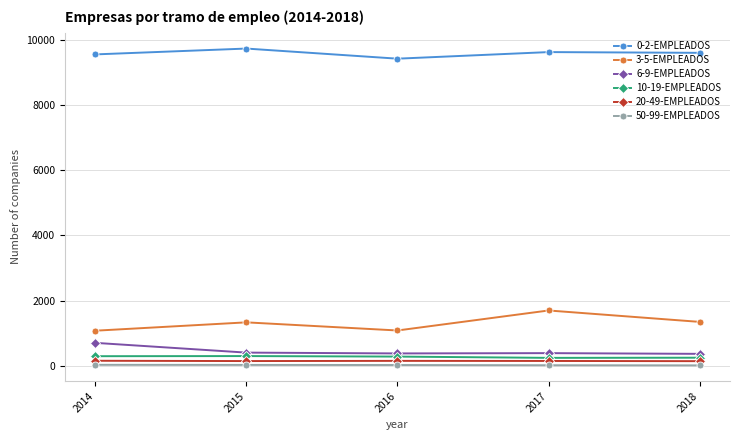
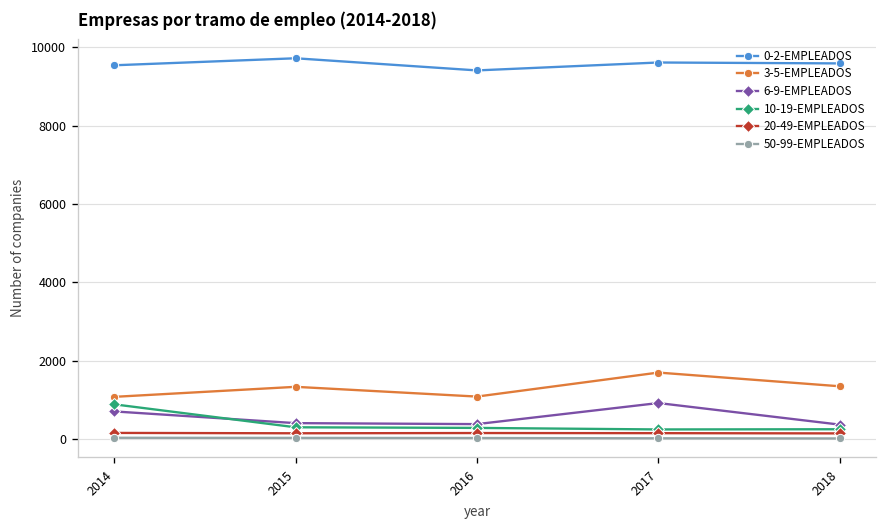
  {
    "0-2-EMPLEADOS": {
      "2014": 9500,
      "2015": 9700,
      "2016": 9400,
      "2017": 9600,
      "2018": 9600
    },
    "3-5-EMPLEADOS": {
      "2014": 1100,
      "2015": 1300,
      "2016": 1100,
      "2017": 1700,
      "2018": 1300
    },
    "6-9-EMPLEADOS": {
      "2014": 700,
      "2015": 400,
      "2016": 400,
-     "2017": 400,
+     "2017": 900,
      "2018": 400
    },
    "10-19-EMPLEADOS": {
-     "2014": 300,
+     "2014": 900,
      "2015": 300,
      "2016": 300,
      "2017": 200,
      "2018": 300
    },
    "20-49-EMPLEADOS": {
      "2014": 200,
      "2015": 100,
      "2016": 200,
      "2017": 200,
      "2018": 100
    },
    "50-99-EMPLEADOS": {
      "2014": 0,
      "2015": 0,
      "2016": 0,
      "2017": 0,
      "2018": 0
    }
  }
